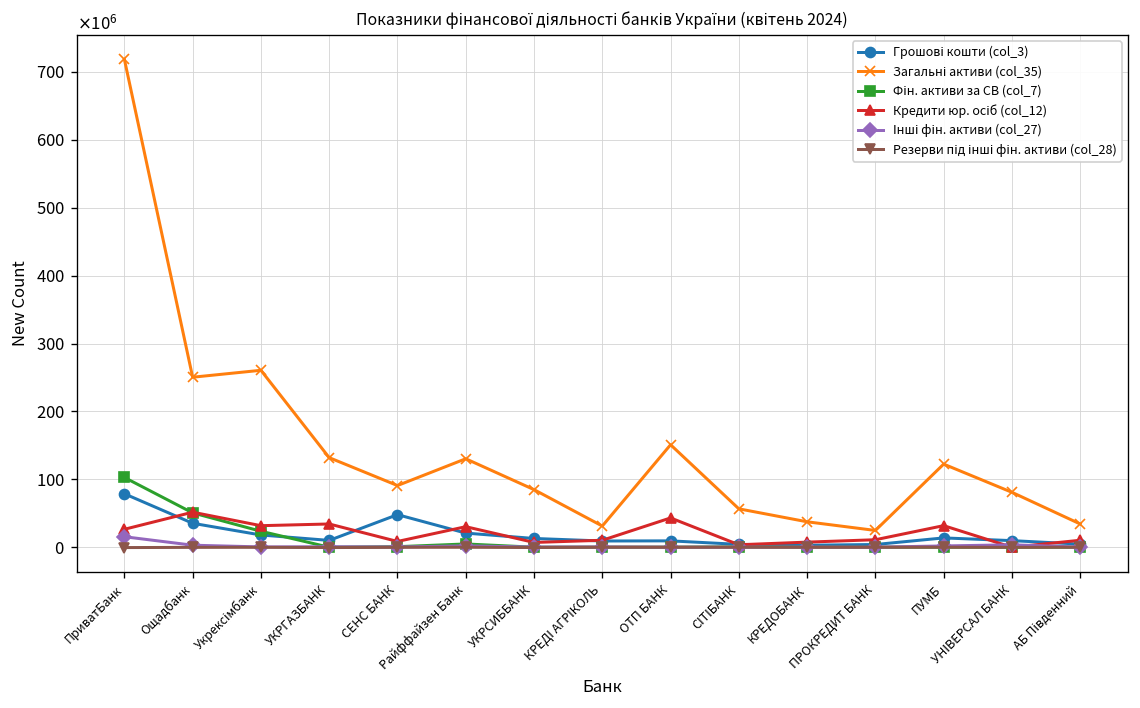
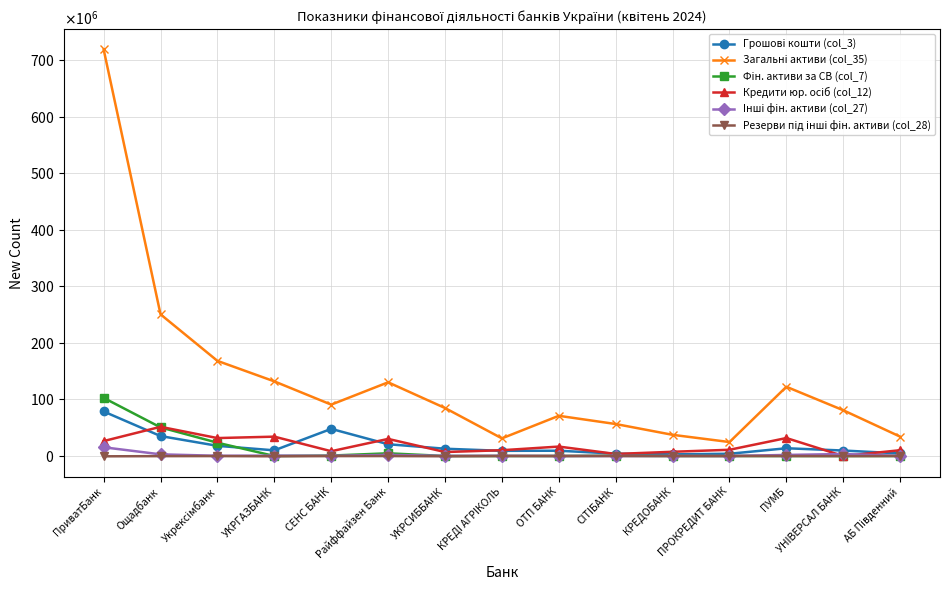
  {
    "Грошові кошти (col_3)": {
      "ПриватБанк": 80000000,
      "Ощадбанк": 40000000,
      "Укрексімбанк": 20000000,
      "УКРГАЗБАНК": 10000000,
      "СЕНС БАНК": 50000000,
      "Райффайзен Банк": 20000000,
      "УКРСИББАНК": 10000000,
      "ОТП БАНК": 10000000,
      "ПУМБ": 10000000,
      "УНІВЕРСАЛ БАНК": 10000000
    },
    "Загальні активи (col_35)": {
      "ПриватБанк": 720000000,
      "Ощадбанк": 250000000,
-     "Укрексімбанк": 260000000,
+     "Укрексімбанк": 170000000,
      "УКРГАЗБАНК": 130000000,
      "СЕНС БАНК": 90000000,
      "Райффайзен Банк": 130000000,
      "УКРСИББАНК": 80000000,
      "КРЕДІ АГРІКОЛЬ": 30000000,
-     "ОТП БАНК": 150000000,
+     "ОТП БАНК": 70000000,
      "СІТІБАНК": 60000000,
      "КРЕДОБАНК": 40000000,
      "ПРОКРЕДИТ БАНК": 20000000,
      "ПУМБ": 120000000,
      "УНІВЕРСАЛ БАНК": 80000000,
      "АБ Південний": 30000000
    },
    "Фін. активи за СВ (col_7)": {
      "ПриватБанк": 100000000,
      "Укрексімбанк": 20000000
    },
    "Кредити юр. осіб (col_12)": {
      "ПриватБанк": 30000000,
      "Укрексімбанк": 30000000,
      "УКРГАЗБАНК": 30000000,
      "СЕНС БАНК": 10000000,
      "Райффайзен Банк": 30000000,
      "УКРСИББАНК": 10000000,
-     "ОТП БАНК": 40000000,
+     "ОТП БАНК": 20000000,
      "КРЕДОБАНК": 10000000,
      "ПРОКРЕДИТ БАНК": 10000000,
      "ПУМБ": 30000000,
      "АБ Південний": 10000000
    },
    "Інші фін. активи (col_27)": {
      "ПриватБанк": 20000000
    },
    "Резерви під інші фін. активи (col_28)": {
      "ПриватБанк": 0
    }
  }
